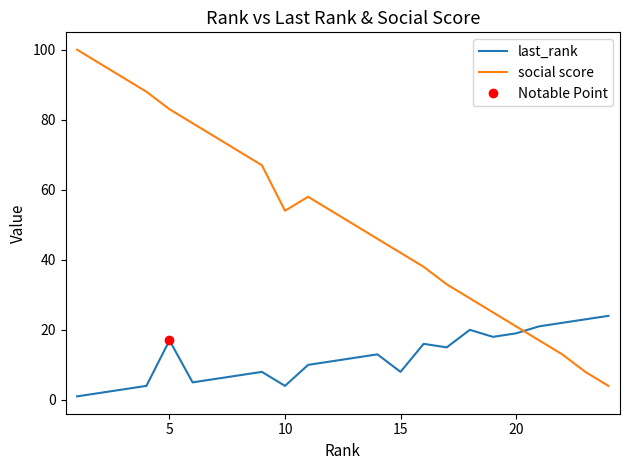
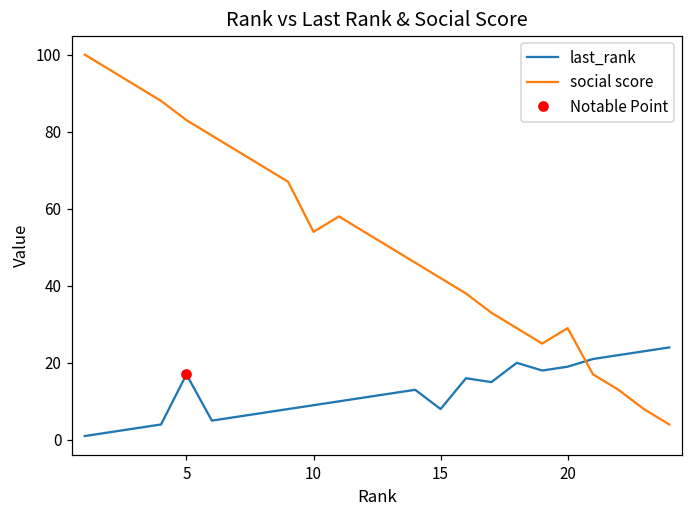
  {
    "last_rank": {
-     "10": 4,
+     "10": 9,
      "15": 8,
      "20": 19
    },
    "social score": {
      "5": 83,
      "10": 54,
      "15": 42,
-     "20": 21
+     "20": 29
    }
  }
